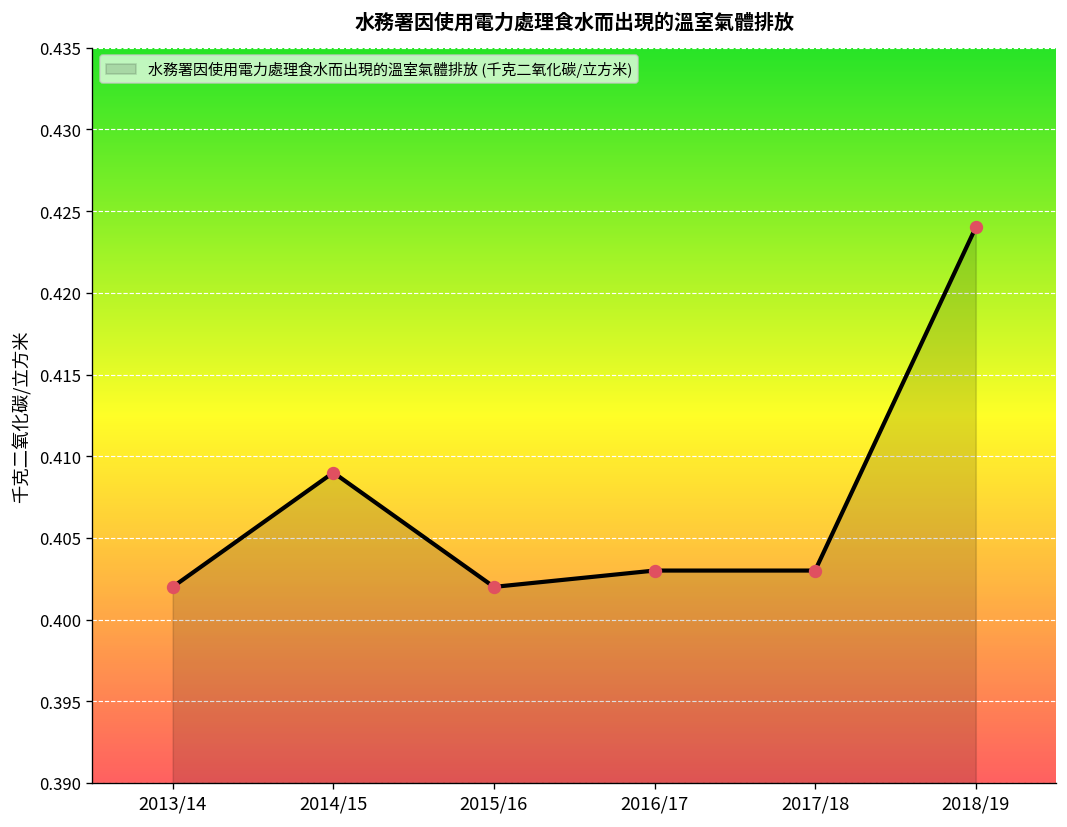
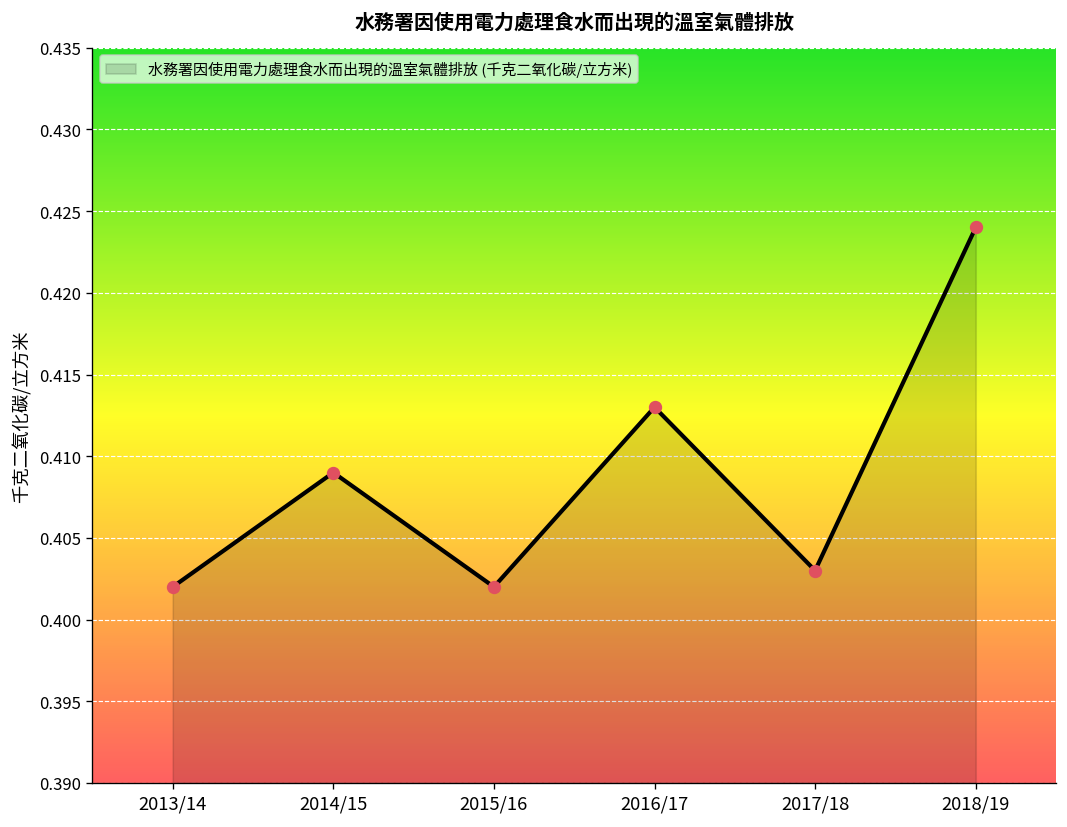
  {
    "2013/14": 0.402,
    "2014/15": 0.409,
    "2015/16": 0.402,
-   "2016/17": 0.403,
+   "2016/17": 0.413,
    "2017/18": 0.403,
    "2018/19": 0.424
  }
